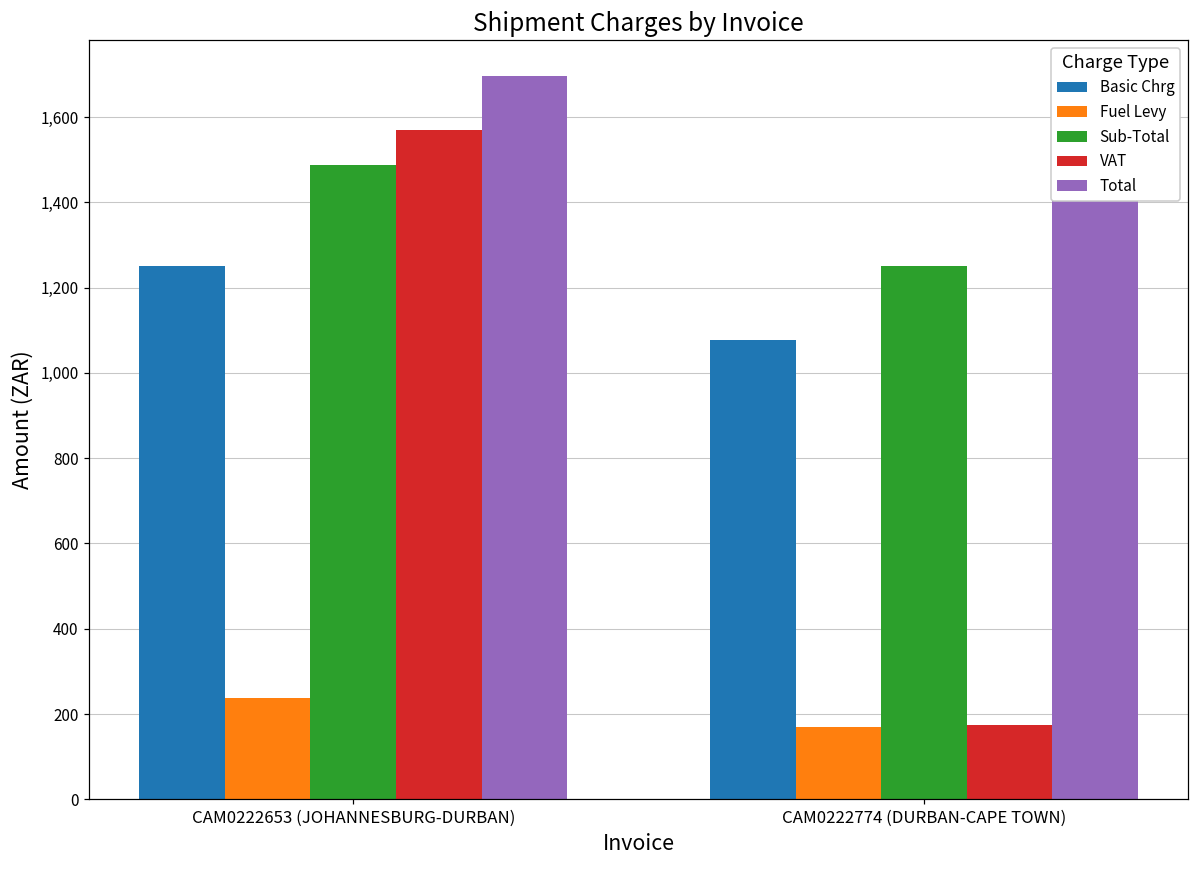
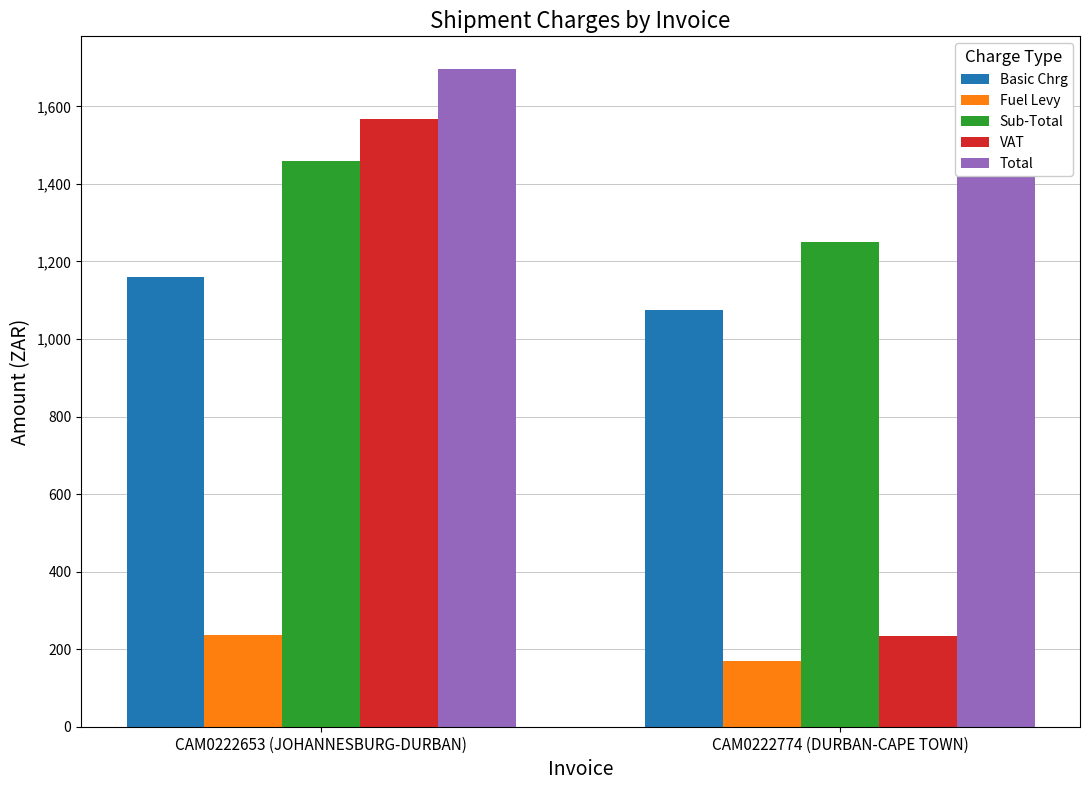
  {
    "Basic Chrg": {
-     "CAM0222653 (JOHANNESBURG-DURBAN)": "1,250",
+     "CAM0222653 (JOHANNESBURG-DURBAN)": "1,160",
      "CAM0222774 (DURBAN-CAPE TOWN)": "1,080"
    },
    "Fuel Levy": {
      "CAM0222653 (JOHANNESBURG-DURBAN)": "240",
      "CAM0222774 (DURBAN-CAPE TOWN)": "170"
    },
    "Sub-Total": {
-     "CAM0222653 (JOHANNESBURG-DURBAN)": "1,490",
+     "CAM0222653 (JOHANNESBURG-DURBAN)": "1,460",
      "CAM0222774 (DURBAN-CAPE TOWN)": "1,250"
    },
    "VAT": {
      "CAM0222653 (JOHANNESBURG-DURBAN)": "1,570",
-     "CAM0222774 (DURBAN-CAPE TOWN)": "170"
+     "CAM0222774 (DURBAN-CAPE TOWN)": "230"
    },
    "Total": {
      "CAM0222653 (JOHANNESBURG-DURBAN)": "1,700"
    }
  }
